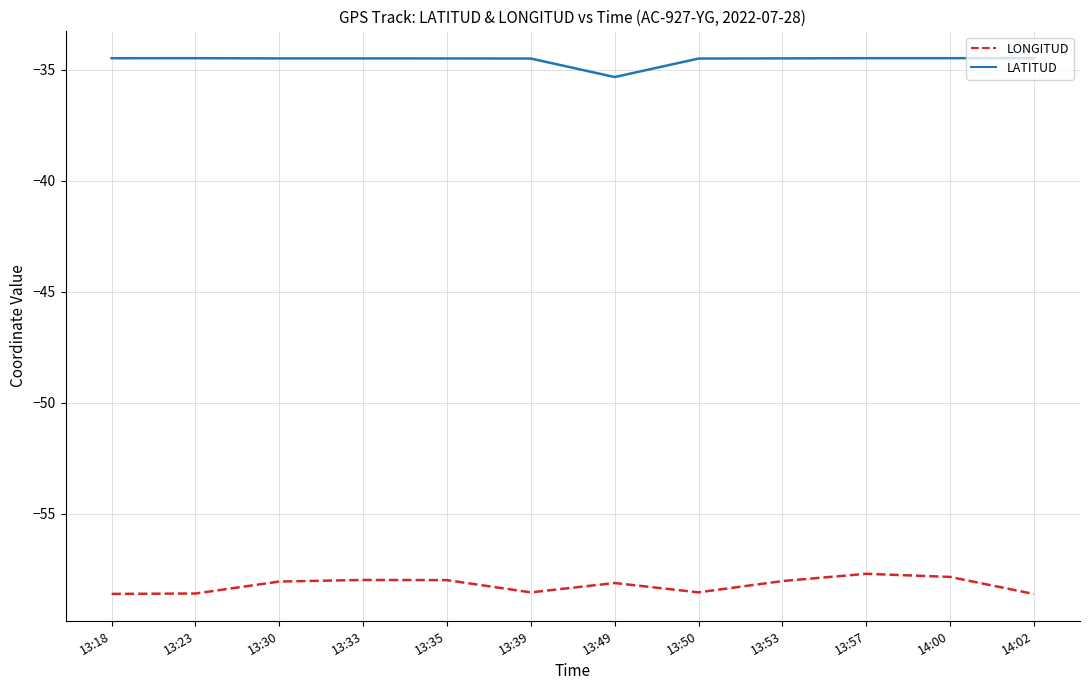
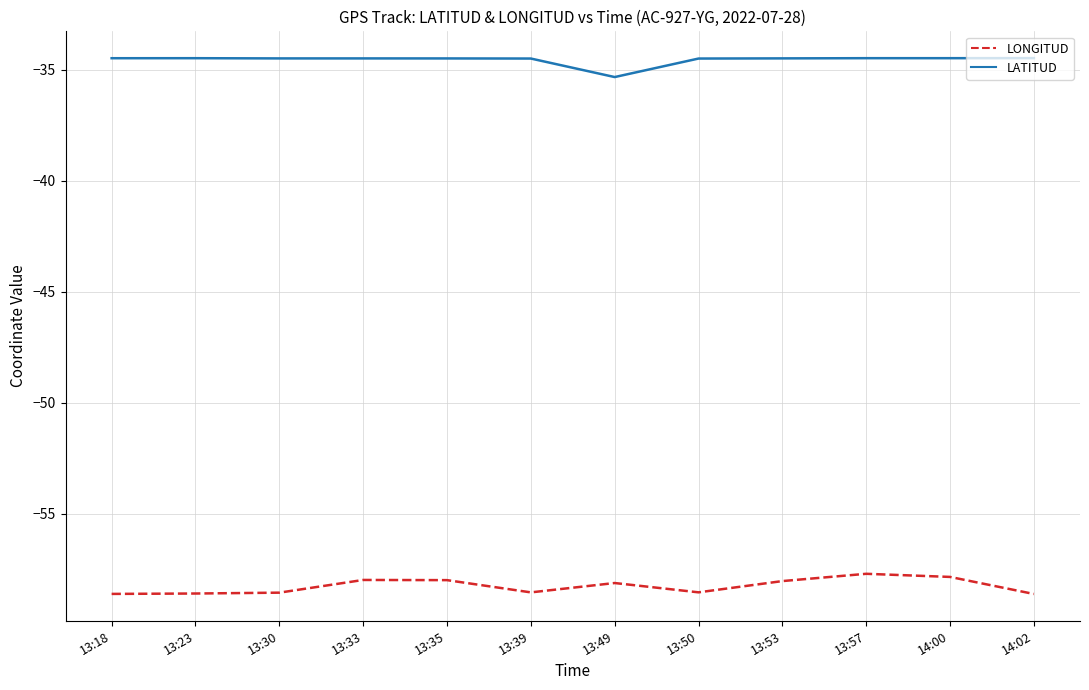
  {
    "LATITUD": {
      "13:18": -34.5,
      "13:23": -34.5,
      "13:30": -34.5,
      "13:33": -34.5,
      "13:35": -34.5,
      "13:39": -34.5,
      "13:49": -35.3,
      "13:50": -34.5,
      "13:53": -34.5,
      "13:57": -34.5,
      "14:00": -34.5
    },
    "LONGITUD": {
      "13:18": -58.6,
      "13:23": -58.6,
-     "13:30": -58.1,
+     "13:30": -58.6,
      "13:33": -58.0,
      "13:35": -58.0,
      "13:39": -58.5,
      "13:49": -58.1,
      "13:50": -58.5,
      "13:53": -58.0,
      "13:57": -57.7,
      "14:00": -57.8,
      "14:02": -58.6
    }
  }
